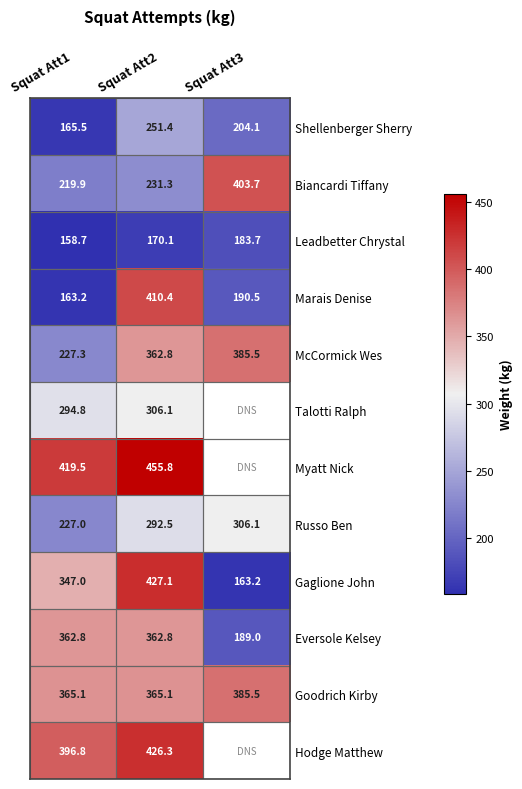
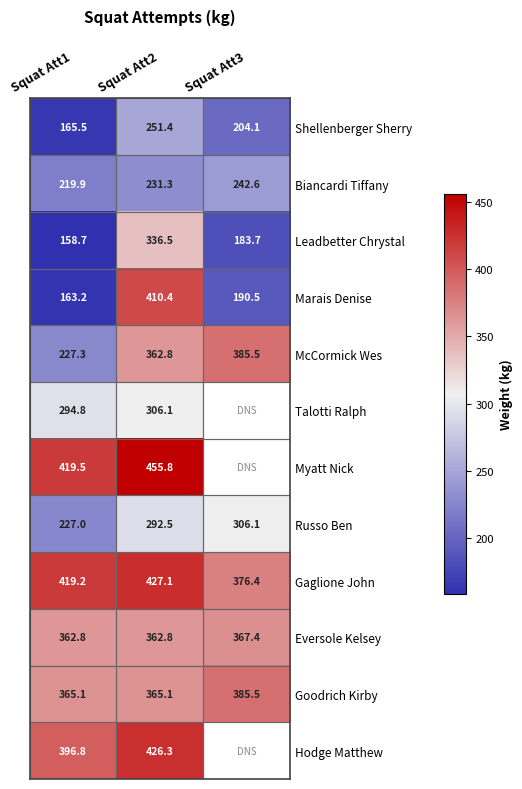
  {
    "Shellenberger Sherry": {
      "Squat Att1": 165.5,
      "Squat Att2": 251.4,
      "Squat Att3": 204.1
    },
    "Biancardi Tiffany": {
      "Squat Att1": 219.9,
      "Squat Att2": 231.3,
-     "Squat Att3": 403.7
+     "Squat Att3": 242.6
    },
    "Leadbetter Chrystal": {
      "Squat Att1": 158.7,
-     "Squat Att2": 170.1,
+     "Squat Att2": 336.5,
      "Squat Att3": 183.7
    },
    "Marais Denise": {
      "Squat Att1": 163.2,
      "Squat Att2": 410.4,
      "Squat Att3": 190.5
    },
    "McCormick Wes": {
      "Squat Att1": 227.3,
      "Squat Att2": 362.8,
      "Squat Att3": 385.5
    },
    "Talotti Ralph": {
      "Squat Att1": 294.8,
      "Squat Att2": 306.1
    },
    "Myatt Nick": {
      "Squat Att1": 419.5,
      "Squat Att2": 455.8
    },
    "Russo Ben": {
      "Squat Att1": 227.0,
      "Squat Att2": 292.5,
      "Squat Att3": 306.1
    },
    "Gaglione John": {
-     "Squat Att1": 347.0,
+     "Squat Att1": 419.2,
      "Squat Att2": 427.1,
-     "Squat Att3": 163.2
+     "Squat Att3": 376.4
    },
    "Eversole Kelsey": {
      "Squat Att1": 362.8,
      "Squat Att2": 362.8,
-     "Squat Att3": 189.0
+     "Squat Att3": 367.4
    },
    "Goodrich Kirby": {
      "Squat Att1": 365.1,
      "Squat Att2": 365.1,
      "Squat Att3": 385.5
    },
    "Hodge Matthew": {
      "Squat Att1": 396.8,
      "Squat Att2": 426.3
    }
  }
